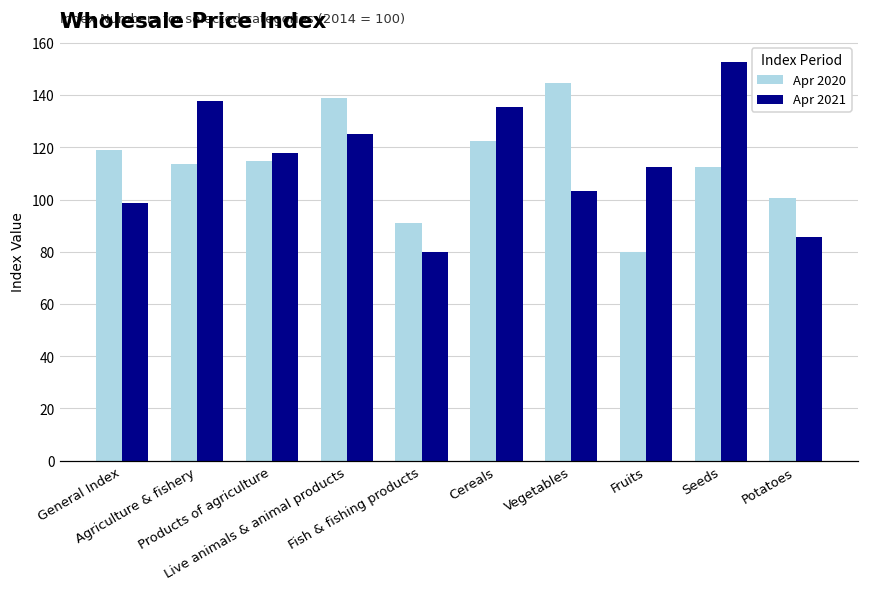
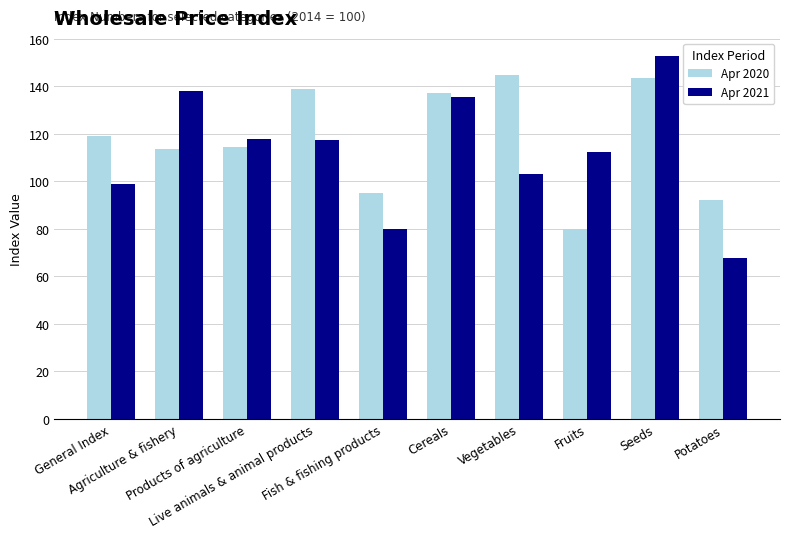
  {
    "Apr 2020": {
      "General Index": 119,
      "Agriculture & fishery": 114,
      "Products of agriculture": 115,
      "Live animals & animal products": 139,
-     "Fish & fishing products": 91,
-     "Cereals": 122,
+     "Fish & fishing products": 95,
+     "Cereals": 137,
      "Vegetables": 145,
      "Fruits": 80,
-     "Seeds": 113,
-     "Potatoes": 101
+     "Seeds": 144,
+     "Potatoes": 92
    },
    "Apr 2021": {
      "General Index": 99,
      "Agriculture & fishery": 138,
      "Products of agriculture": 118,
-     "Live animals & animal products": 125,
+     "Live animals & animal products": 117,
      "Fish & fishing products": 80,
      "Cereals": 136,
      "Vegetables": 103,
      "Fruits": 112,
      "Seeds": 153,
-     "Potatoes": 86
+     "Potatoes": 68
    }
  }
